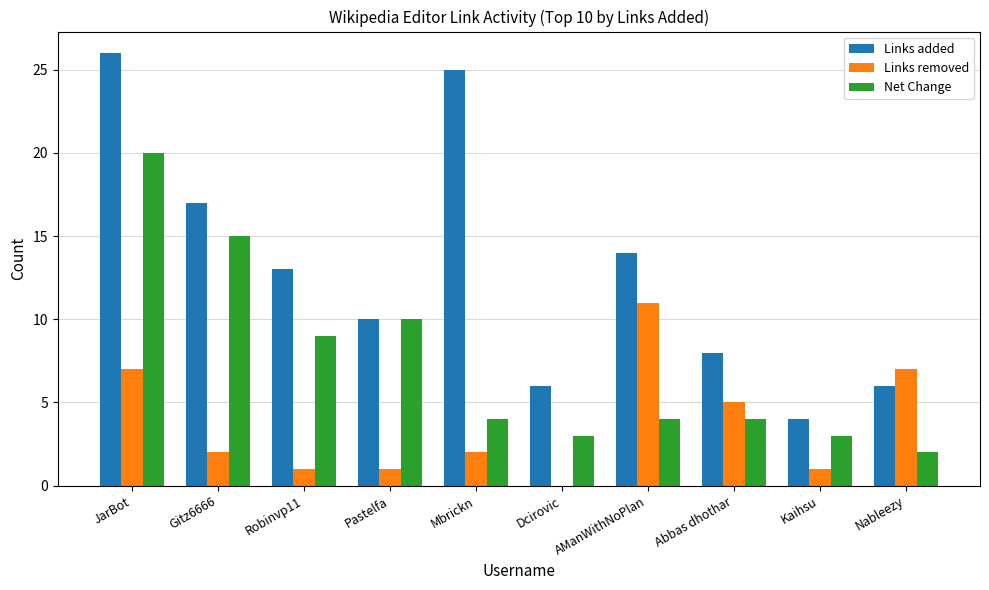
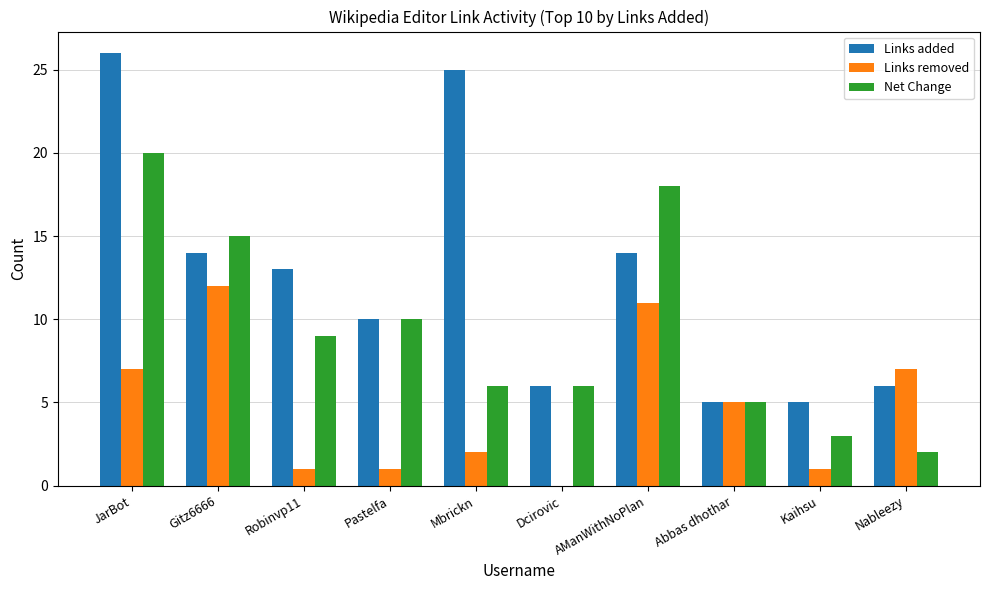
  {
    "Links added": {
      "JarBot": 26,
-     "Gitz6666": 17,
+     "Gitz6666": 14,
      "Robinvp11": 13,
      "Pastelfa": 10,
      "Mbrickn": 25,
      "Dcirovic": 6,
      "AManWithNoPlan": 14,
-     "Abbas dhothar": 8,
-     "Kaihsu": 4,
+     "Abbas dhothar": 5,
+     "Kaihsu": 5,
      "Nableezy": 6
    },
    "Links removed": {
      "JarBot": 7,
-     "Gitz6666": 2,
+     "Gitz6666": 12,
      "Robinvp11": 1,
      "Pastelfa": 1,
      "Mbrickn": 2,
      "Dcirovic": 0,
      "AManWithNoPlan": 11,
      "Abbas dhothar": 5,
      "Kaihsu": 1,
      "Nableezy": 7
    },
    "Net Change": {
      "JarBot": 20,
      "Gitz6666": 15,
      "Robinvp11": 9,
      "Pastelfa": 10,
-     "Mbrickn": 4,
-     "Dcirovic": 3,
-     "AManWithNoPlan": 4,
-     "Abbas dhothar": 4,
+     "Mbrickn": 6,
+     "Dcirovic": 6,
+     "AManWithNoPlan": 18,
+     "Abbas dhothar": 5,
      "Kaihsu": 3,
      "Nableezy": 2
    }
  }
